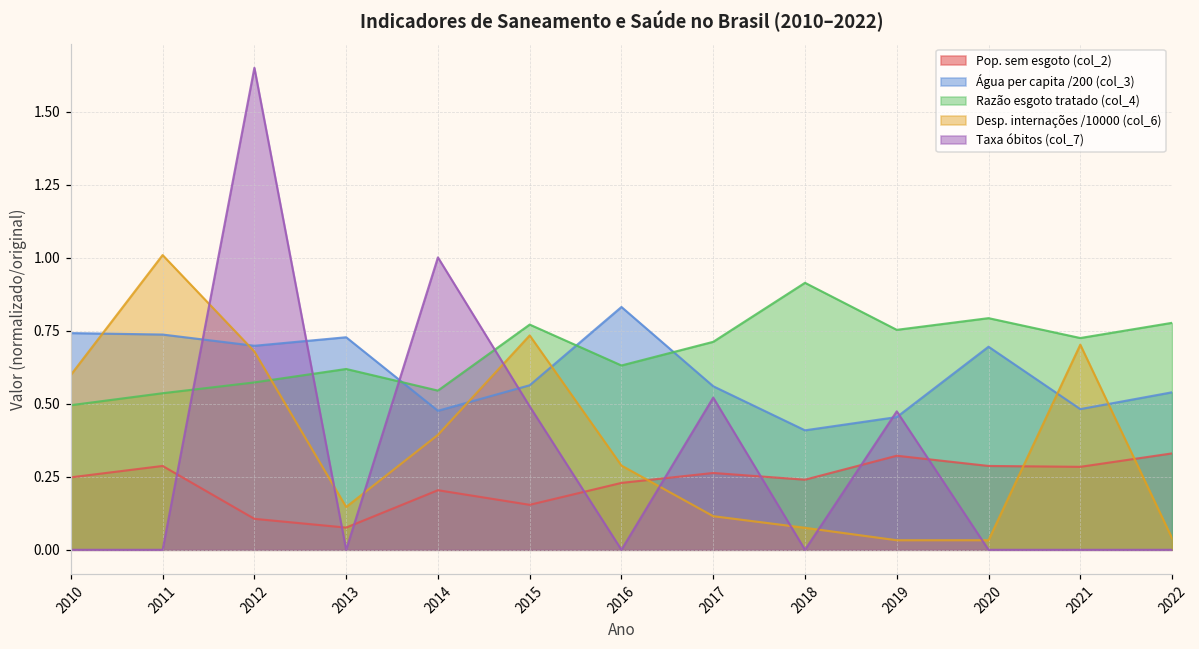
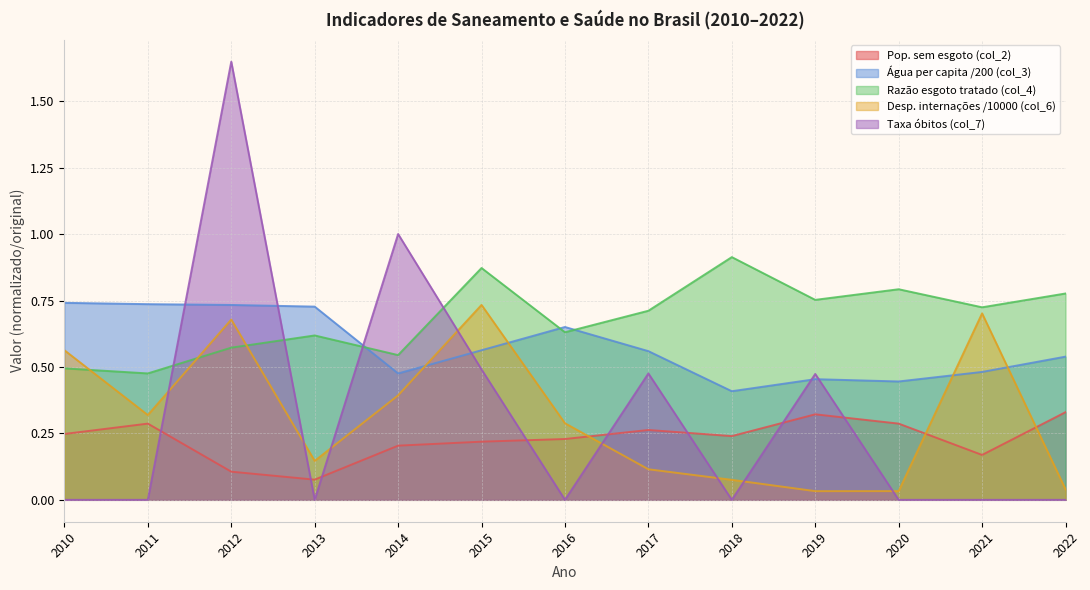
  {
    "Pop. sem esgoto (col_2)": {
      "2010": 0.25,
      "2011": 0.29,
      "2012": 0.11,
      "2013": 0.08,
      "2014": 0.20,
-     "2015": 0.15,
+     "2015": 0.22,
      "2016": 0.23,
      "2017": 0.26,
      "2018": 0.24,
      "2019": 0.32,
      "2020": 0.29,
-     "2021": 0.28,
+     "2021": 0.17,
      "2022": 0.33
    },
    "Água per capita /200 (col_3)": {
      "2010": 0.74,
      "2011": 0.74,
-     "2012": 0.70,
+     "2012": 0.73,
      "2013": 0.73,
      "2014": 0.48,
      "2015": 0.56,
-     "2016": 0.83,
+     "2016": 0.65,
      "2017": 0.56,
      "2018": 0.41,
      "2019": 0.45,
-     "2020": 0.70,
+     "2020": 0.45,
      "2021": 0.48,
      "2022": 0.54
    },
    "Razão esgoto tratado (col_4)": {
      "2010": 0.50,
-     "2011": 0.54,
+     "2011": 0.48,
      "2012": 0.57,
      "2013": 0.62,
      "2014": 0.55,
-     "2015": 0.77,
+     "2015": 0.87,
      "2016": 0.63,
      "2017": 0.71,
      "2018": 0.91,
      "2019": 0.75,
      "2020": 0.79,
      "2021": 0.73,
      "2022": 0.78
    },
    "Desp. internações /10000 (col_6)": {
-     "2010": 0.60,
-     "2011": 1.01,
+     "2010": 0.56,
+     "2011": 0.32,
      "2012": 0.68,
      "2013": 0.15,
      "2014": 0.39,
      "2015": 0.73,
      "2016": 0.29,
      "2017": 0.12,
      "2018": 0.08,
      "2019": 0.03,
      "2020": 0.03,
      "2021": 0.70,
      "2022": 0.04
    },
    "Taxa óbitos (col_7)": {
      "2010": 0.00,
      "2011": 0.00,
      "2012": 1.65,
      "2013": 0.00,
      "2014": 1.00,
      "2015": 0.49,
      "2016": 0.00,
-     "2017": 0.52,
+     "2017": 0.48,
      "2018": 0.00,
      "2019": 0.47,
      "2020": 0.00,
      "2021": 0.00,
      "2022": 0.00
    }
  }
